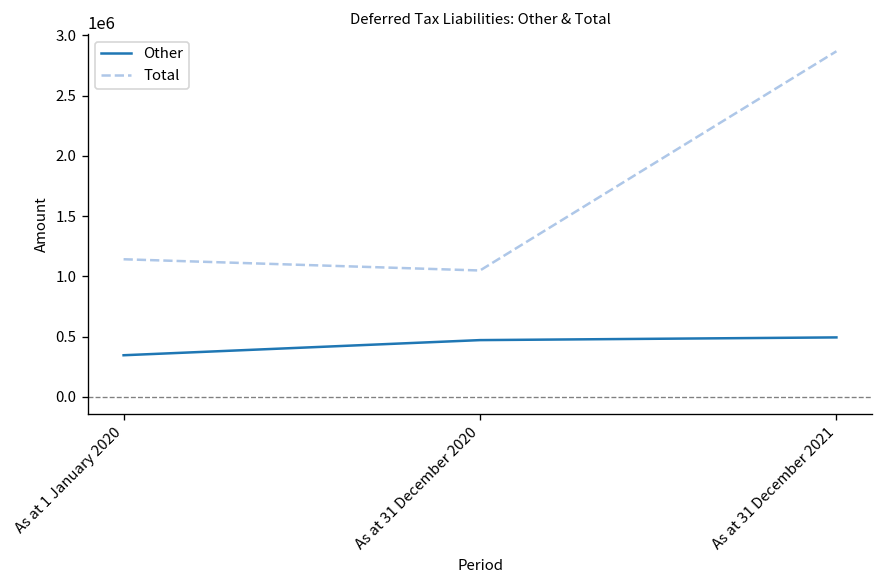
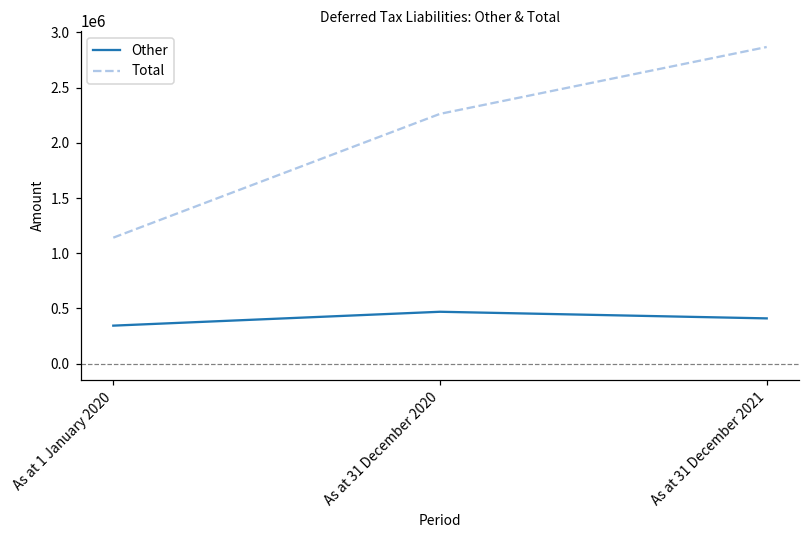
  {
    "Other": {
      "As at 1 January 2020": 340000,
      "As at 31 December 2020": 470000,
-     "As at 31 December 2021": 490000
+     "As at 31 December 2021": 410000
    },
    "Total": {
      "As at 1 January 2020": 1140000,
-     "As at 31 December 2020": 1050000,
+     "As at 31 December 2020": 2260000,
      "As at 31 December 2021": 2870000
    }
  }
